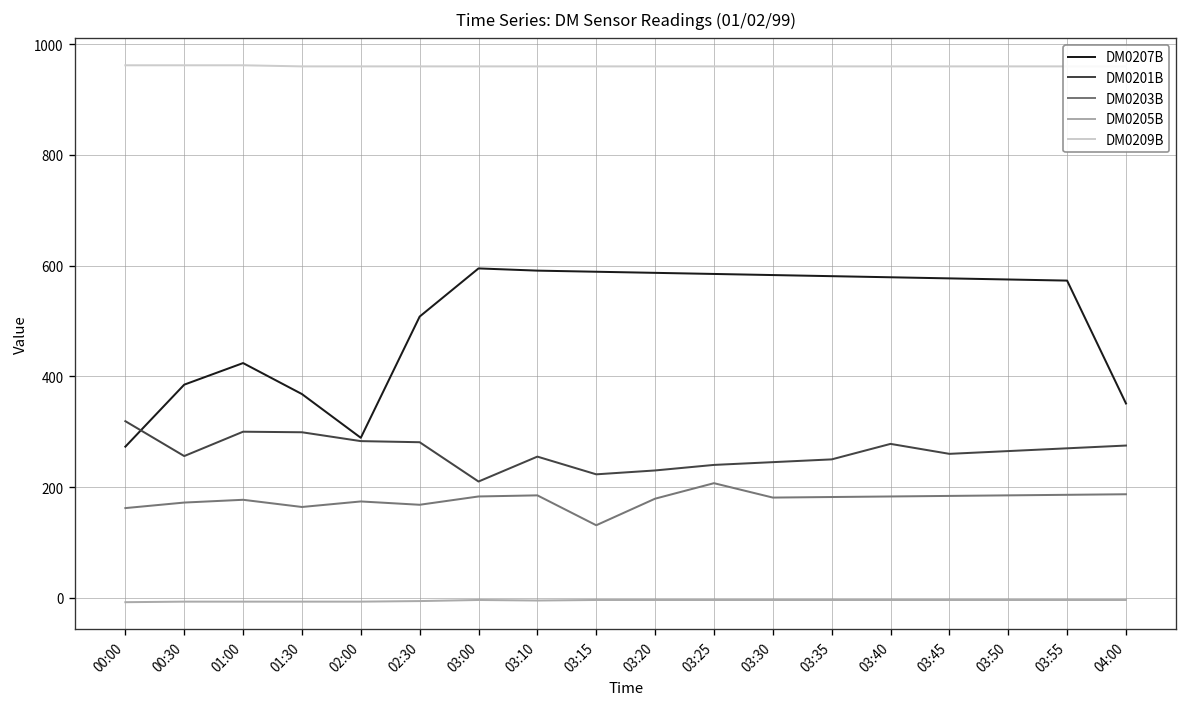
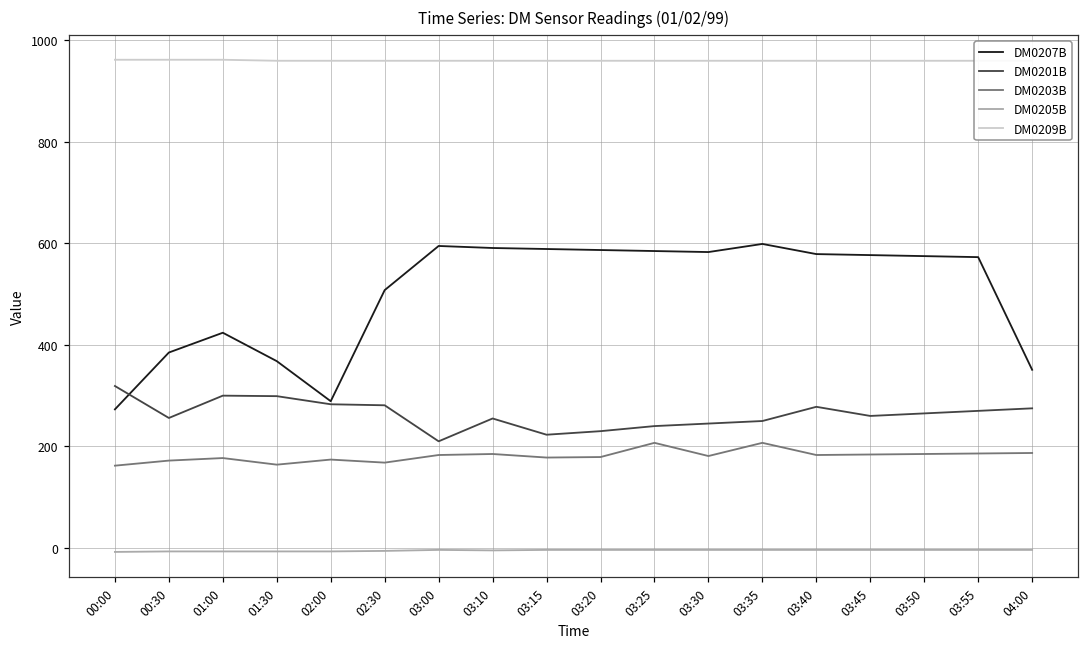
  {
    "DM0207B": {
      "00:00": 270,
      "00:30": 390,
      "01:00": 420,
      "01:30": 370,
      "02:00": 290,
      "02:30": 510,
      "03:00": 600,
      "03:10": 590,
      "03:15": 590,
      "03:20": 590,
      "03:25": 590,
      "03:30": 580,
-     "03:35": 580,
+     "03:35": 600,
      "03:40": 580,
      "03:45": 580,
      "03:50": 580,
      "03:55": 570,
      "04:00": 350
    },
    "DM0201B": {
      "00:00": 320,
      "00:30": 260,
      "01:00": 300,
      "01:30": 300,
      "02:00": 280,
      "02:30": 280,
      "03:00": 210,
      "03:10": 260,
      "03:15": 220,
      "03:20": 230,
      "03:25": 240,
      "03:30": 250,
      "03:35": 250,
      "03:40": 280,
      "03:45": 260,
      "03:50": 270,
      "03:55": 270,
      "04:00": 280
    },
    "DM0203B": {
      "00:00": 160,
      "00:30": 170,
      "01:00": 180,
      "01:30": 160,
      "02:00": 170,
      "02:30": 170,
      "03:00": 180,
      "03:10": 190,
-     "03:15": 130,
+     "03:15": 180,
      "03:20": 180,
      "03:25": 210,
      "03:30": 180,
-     "03:35": 180,
+     "03:35": 210,
      "03:40": 180,
      "03:45": 180,
      "03:50": 190,
      "03:55": 190,
      "04:00": 190
    }
  }
